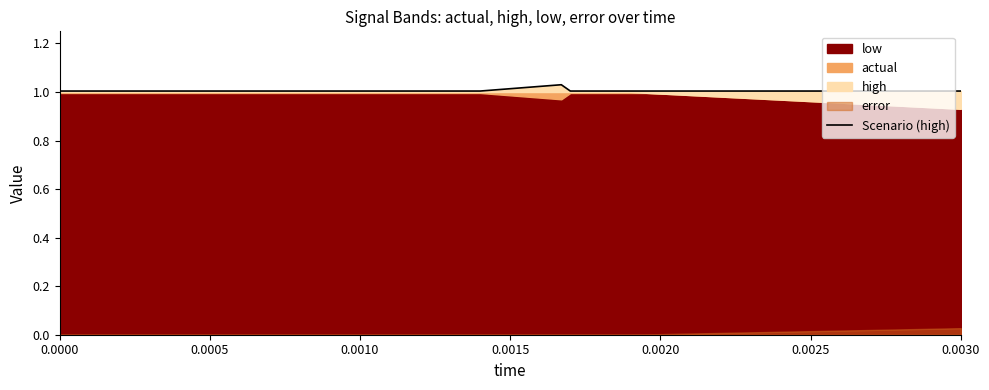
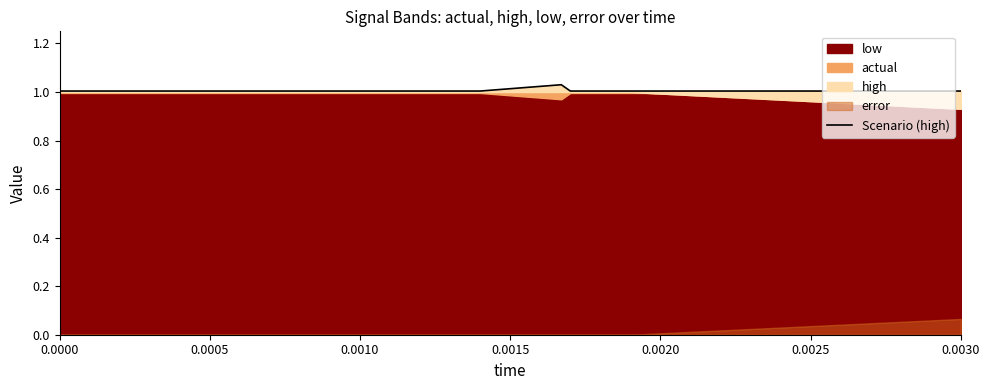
  {
    "error": {
      "0.0000": 0.00,
      "0.0005": 0.00,
      "0.0010": 0.00,
-     "0.0030": 0.03
+     "0.0030": 0.07
    }
  }
